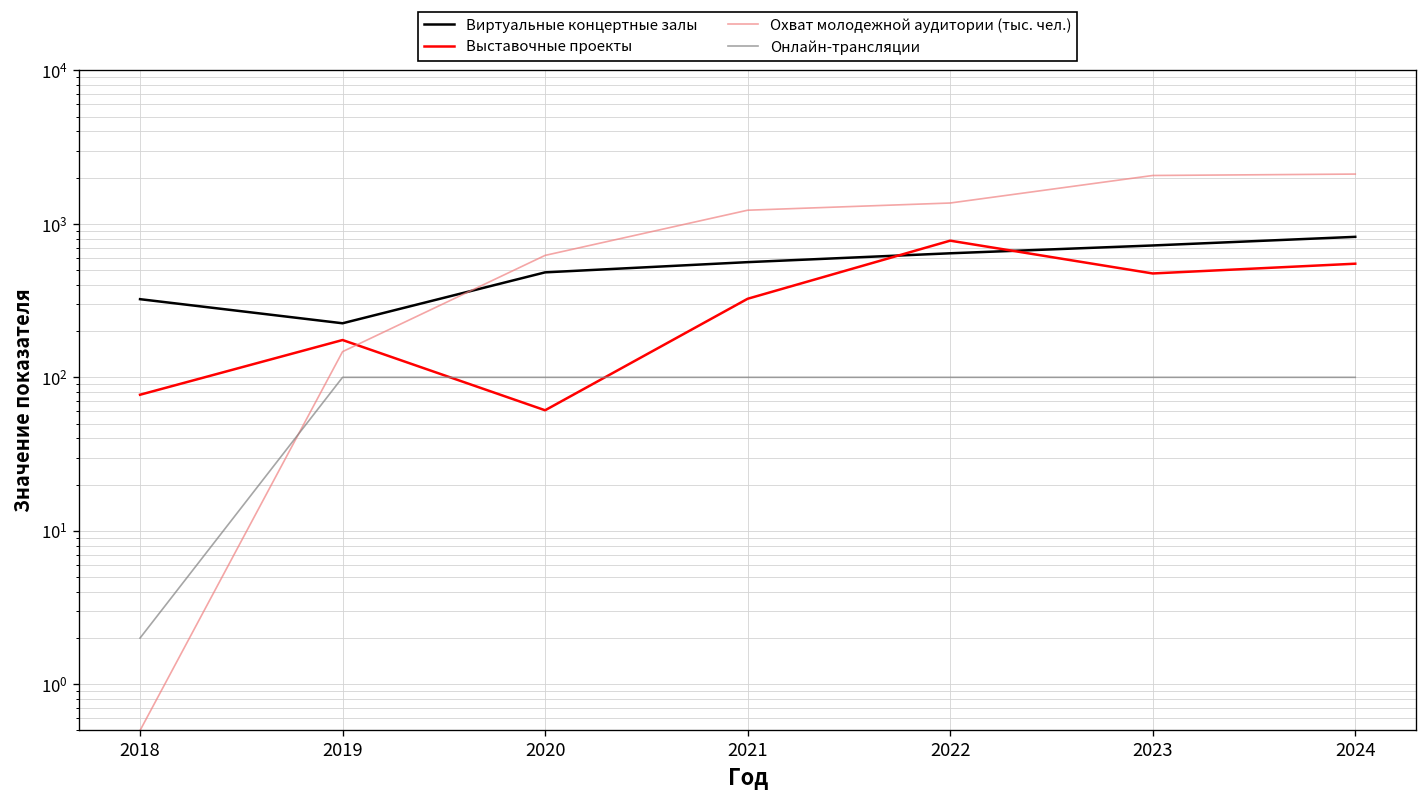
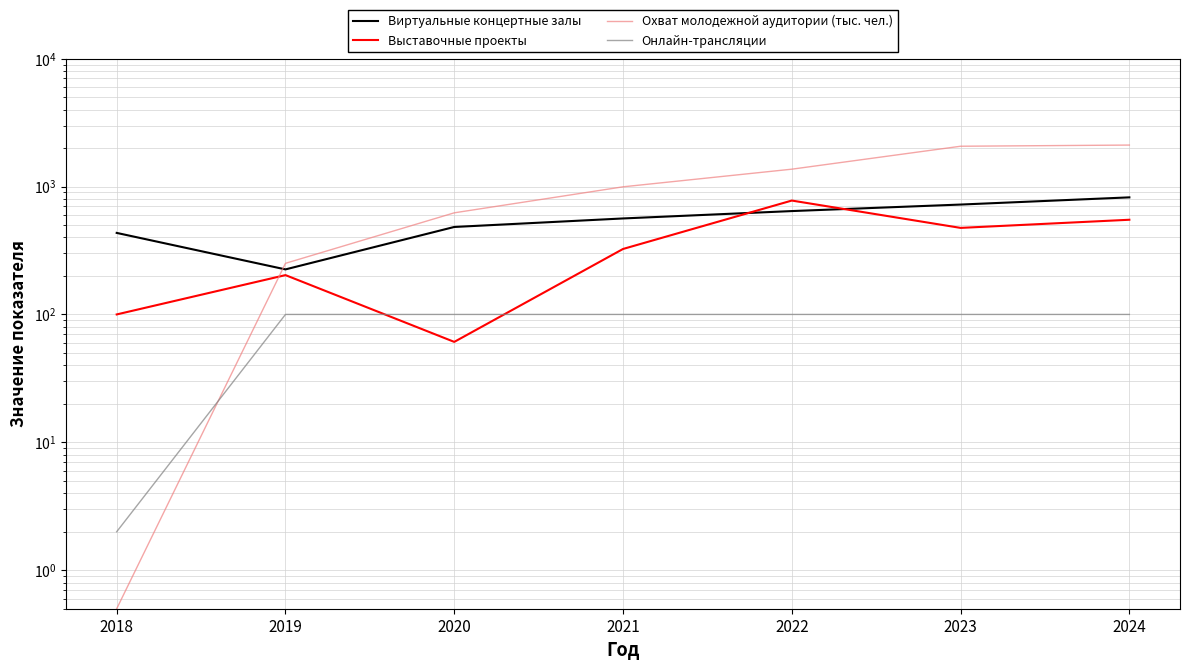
  {
    "Виртуальные концертные залы": {
-     "2018": 320,
+     "2018": 430,
      "2019": 230,
      "2020": 480,
      "2021": 600,
      "2022": 600,
      "2023": 700,
      "2024": 800
    },
    "Выставочные проекты": {
-     "2018": 80,
-     "2019": 180,
+     "2018": 100,
+     "2019": 200,
      "2020": 60,
      "2021": 330,
      "2022": 800,
      "2023": 480,
      "2024": 550
    },
    "Охват молодежной аудитории (тыс. чел.)": {
      "2018": 0.50,
-     "2019": 150,
+     "2019": 250,
      "2020": 600,
-     "2021": 1200,
+     "2021": 1000,
      "2022": 1400,
      "2023": 2100,
      "2024": 2100
    },
    "Онлайн-трансляции": {
      "2018": 2,
      "2019": 100,
      "2020": 100,
      "2021": 100,
      "2022": 100,
      "2023": 100,
      "2024": 100
    }
  }
